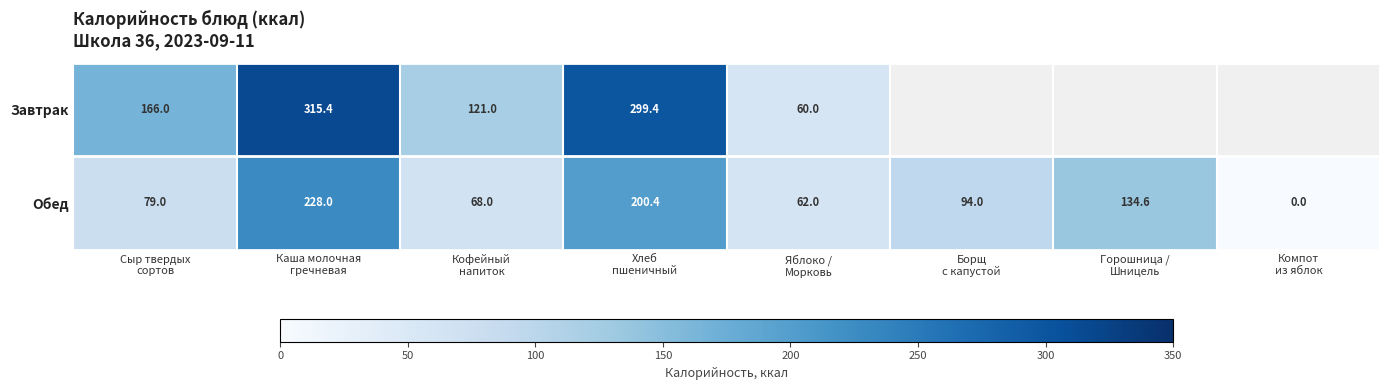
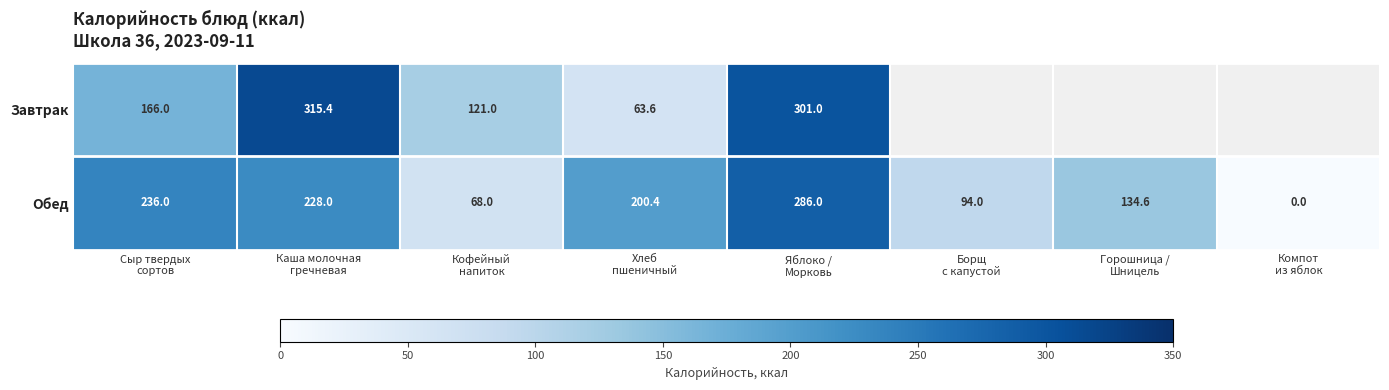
  {
    "Завтрак": {
      "Сыр твердых сортов": 166.0,
      "Каша молочная гречневая": 315.4,
      "Кофейный напиток": 121.0,
-     "Хлеб пшеничный": 299.4,
-     "Яблоко / Морковь": 60.0
+     "Хлеб пшеничный": 63.6,
+     "Яблоко / Морковь": 301.0
    },
    "Обед": {
-     "Сыр твердых сортов": 79.0,
+     "Сыр твердых сортов": 236.0,
      "Каша молочная гречневая": 228.0,
      "Кофейный напиток": 68.0,
      "Хлеб пшеничный": 200.4,
-     "Яблоко / Морковь": 62.0,
+     "Яблоко / Морковь": 286.0,
      "Борщ с капустой": 94.0,
      "Горошница / Шницель": 134.6,
      "Компот из яблок": 0.0
    }
  }
